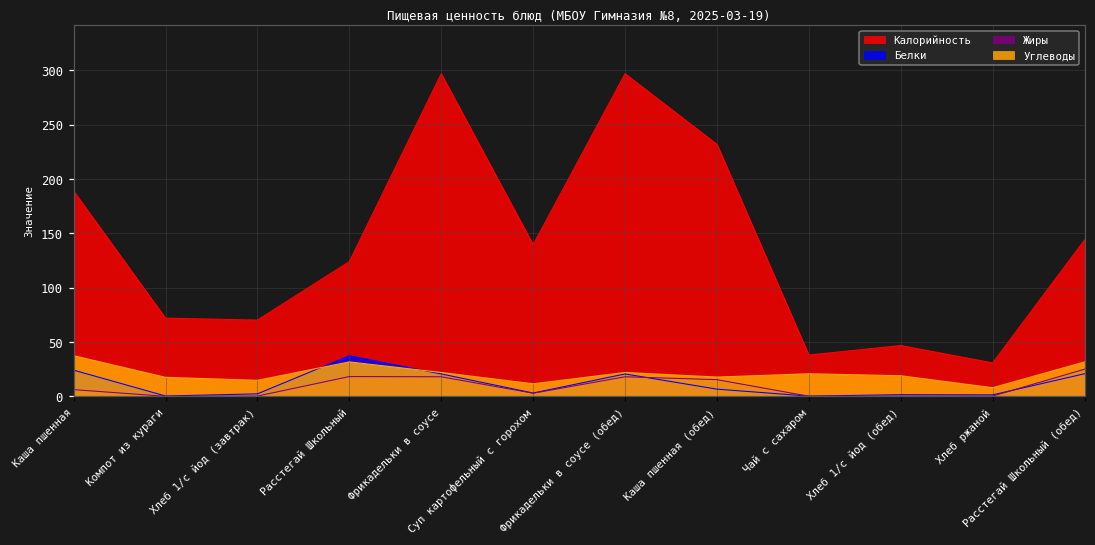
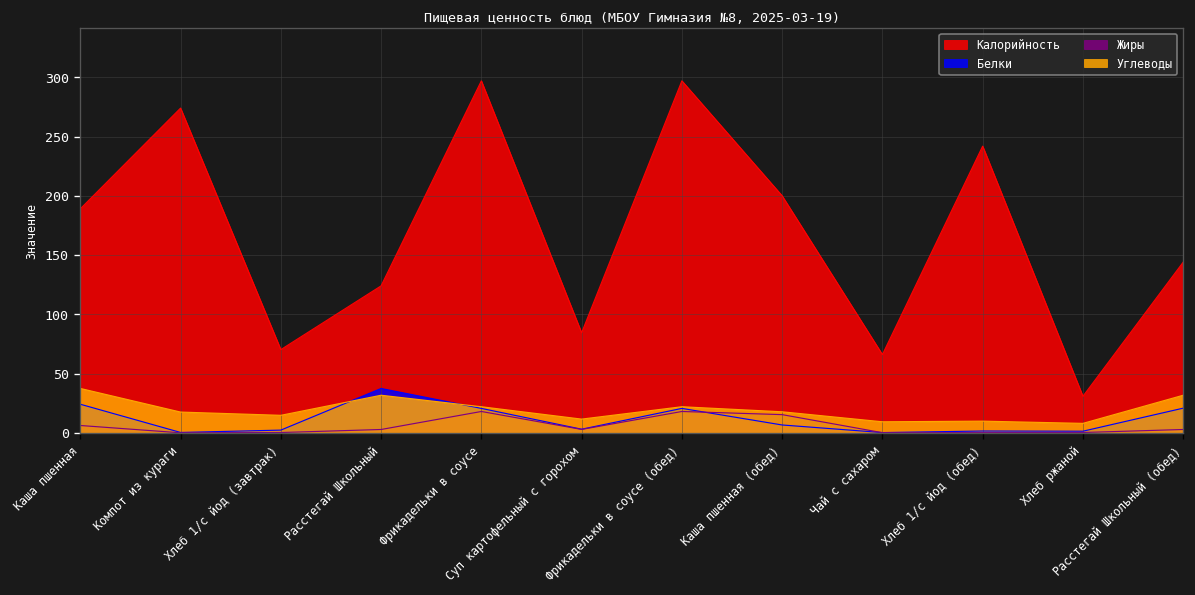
  {
    "Калорийность": {
      "Каша пшенная": 190,
-     "Компот из кураги": 70,
+     "Компот из кураги": 270,
      "Хлеб 1/с йод (завтрак)": 70,
      "Расстегай Школьный": 120,
      "Фрикадельки в соусе": 300,
-     "Суп картофельный с горохом": 140,
+     "Суп картофельный с горохом": 80,
      "Фрикадельки в соусе (обед)": 300,
-     "Каша пшенная (обед)": 230,
-     "Чай с сахаром": 40,
-     "Хлеб 1/с йод (обед)": 50,
+     "Каша пшенная (обед)": 200,
+     "Чай с сахаром": 70,
+     "Хлеб 1/с йод (обед)": 240,
      "Хлеб ржаной": 30,
      "Расстегай Школьный (обед)": 140
    },
    "Белки": {
      "Каша пшенная": 20,
      "Расстегай Школьный": 40,
      "Каша пшенная (обед)": 10,
      "Расстегай Школьный (обед)": 20
    },
    "Жиры": {
      "Каша пшенная": 10,
-     "Расстегай Школьный": 20,
+     "Расстегай Школьный": 0,
      "Фрикадельки в соусе": 20,
      "Фрикадельки в соусе (обед)": 20,
-     "Расстегай Школьный (обед)": 30
+     "Расстегай Школьный (обед)": 0
    },
    "Углеводы": {
      "Каша пшенная": 40,
      "Компот из кураги": 20,
      "Хлеб 1/с йод (завтрак)": 10,
      "Расстегай Школьный": 30,
      "Суп картофельный с горохом": 10,
-     "Чай с сахаром": 20,
-     "Хлеб 1/с йод (обед)": 20,
+     "Чай с сахаром": 10,
+     "Хлеб 1/с йод (обед)": 10,
      "Хлеб ржаной": 10,
      "Расстегай Школьный (обед)": 30
    }
  }
